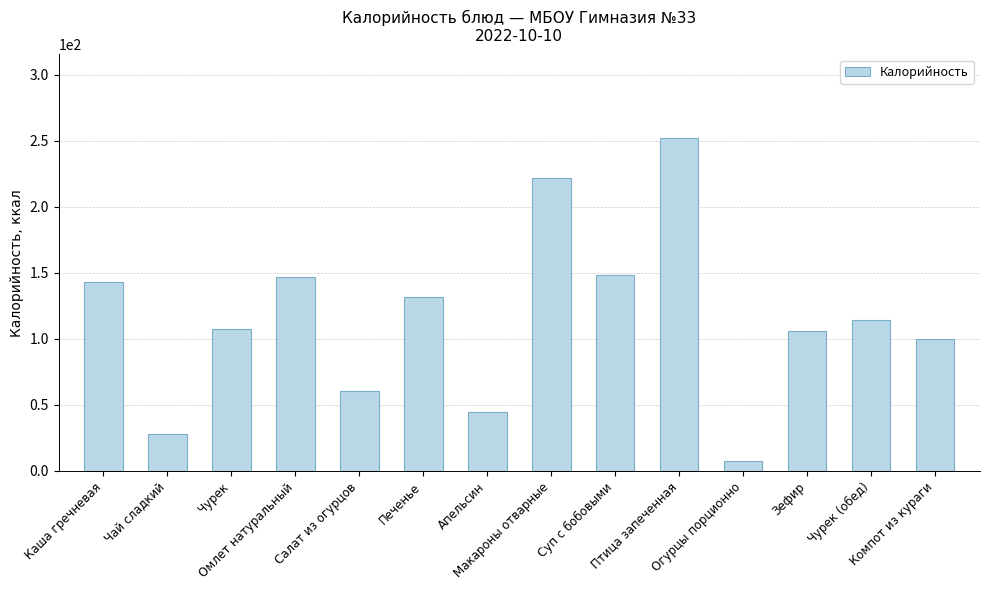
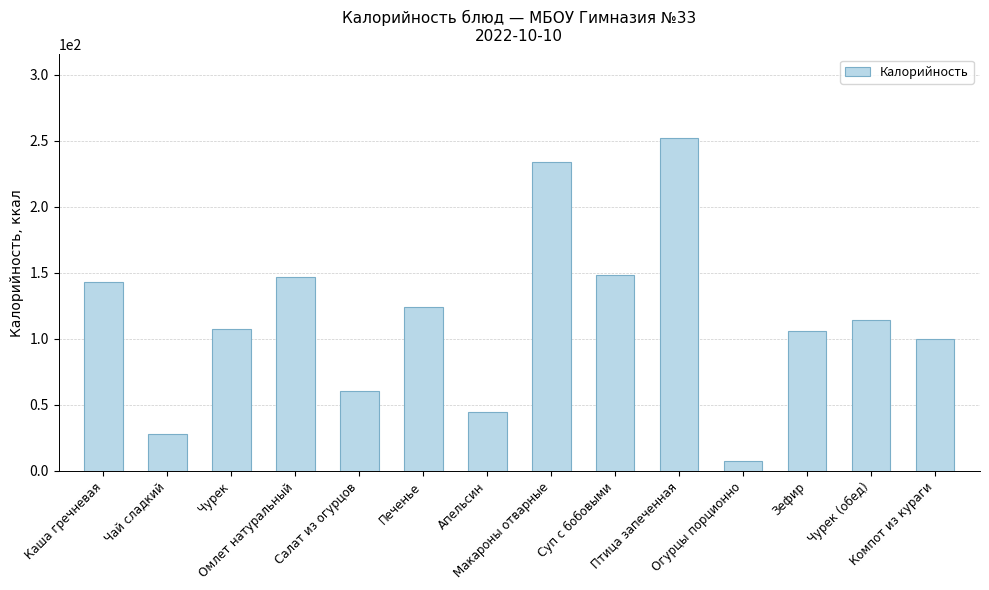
  {
    "Каша гречневая": 143,
    "Чай сладкий": 28,
    "Чурек": 107,
    "Омлет натуральный": 147,
    "Салат из огурцов": 61,
-   "Печенье": 132,
+   "Печенье": 124,
    "Апельсин": 44,
-   "Макароны отварные": 222,
+   "Макароны отварные": 234,
    "Суп с бобовыми": 148,
    "Птица запеченная": 252,
    "Огурцы порционно": 7,
    "Зефир": 106,
    "Чурек (обед)": 114,
    "Компот из кураги": 100
  }
